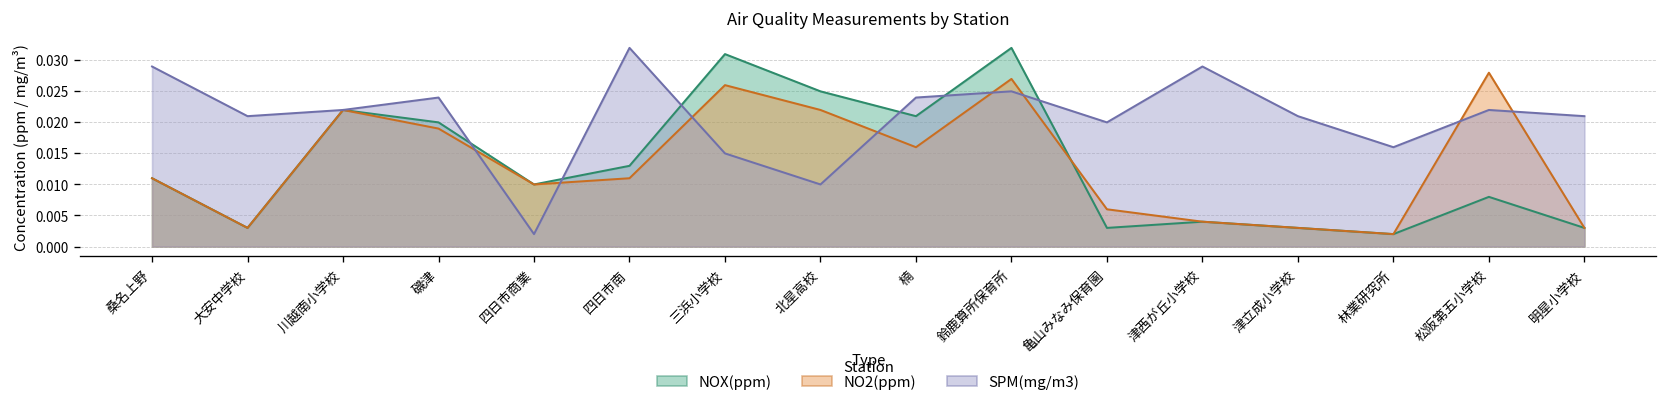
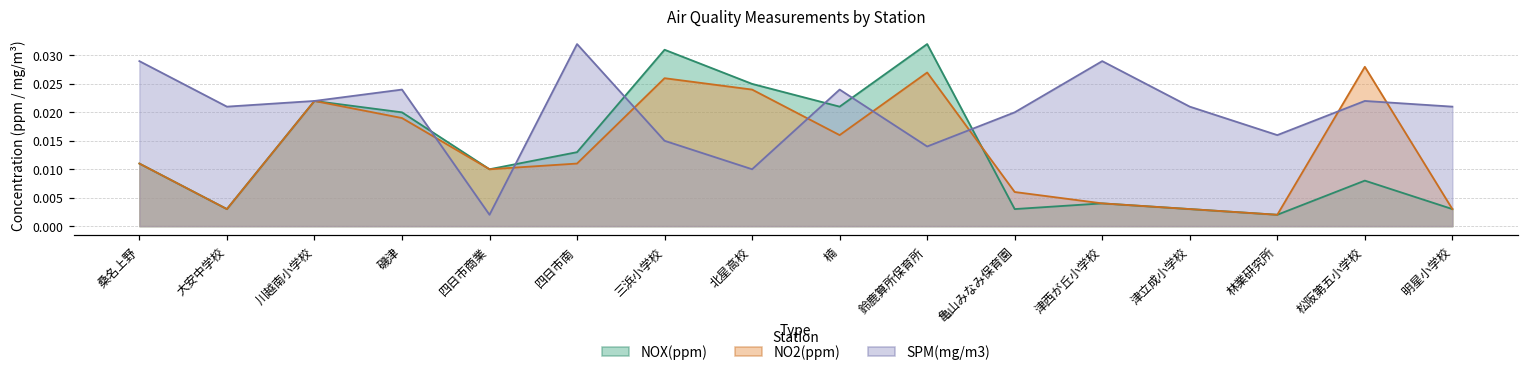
  {
    "NOX(ppm)": {
      "磯津": 0.020,
      "四日市南": 0.013,
      "三浜小学校": 0.031,
      "北星高校": 0.025,
      "楠": 0.021,
      "鈴鹿算所保育所": 0.032,
      "亀山みなみ保育園": 0.003,
      "松阪第五小学校": 0.008
    },
    "NO2(ppm)": {
      "磯津": 0.019,
      "四日市南": 0.011,
      "三浜小学校": 0.026,
-     "北星高校": 0.022,
+     "北星高校": 0.024,
      "楠": 0.016,
      "鈴鹿算所保育所": 0.027,
      "亀山みなみ保育園": 0.006,
      "松阪第五小学校": 0.028
    },
    "SPM(mg/m3)": {
      "桑名上野": 0.029,
      "大安中学校": 0.021,
      "磯津": 0.024,
      "四日市商業": 0.002,
      "四日市南": 0.032,
      "三浜小学校": 0.015,
      "北星高校": 0.010,
      "楠": 0.024,
-     "鈴鹿算所保育所": 0.025,
+     "鈴鹿算所保育所": 0.014,
      "亀山みなみ保育園": 0.020,
      "津西が丘小学校": 0.029,
      "津立成小学校": 0.021,
      "林業研究所": 0.016,
      "松阪第五小学校": 0.022,
      "明星小学校": 0.021
    }
  }
